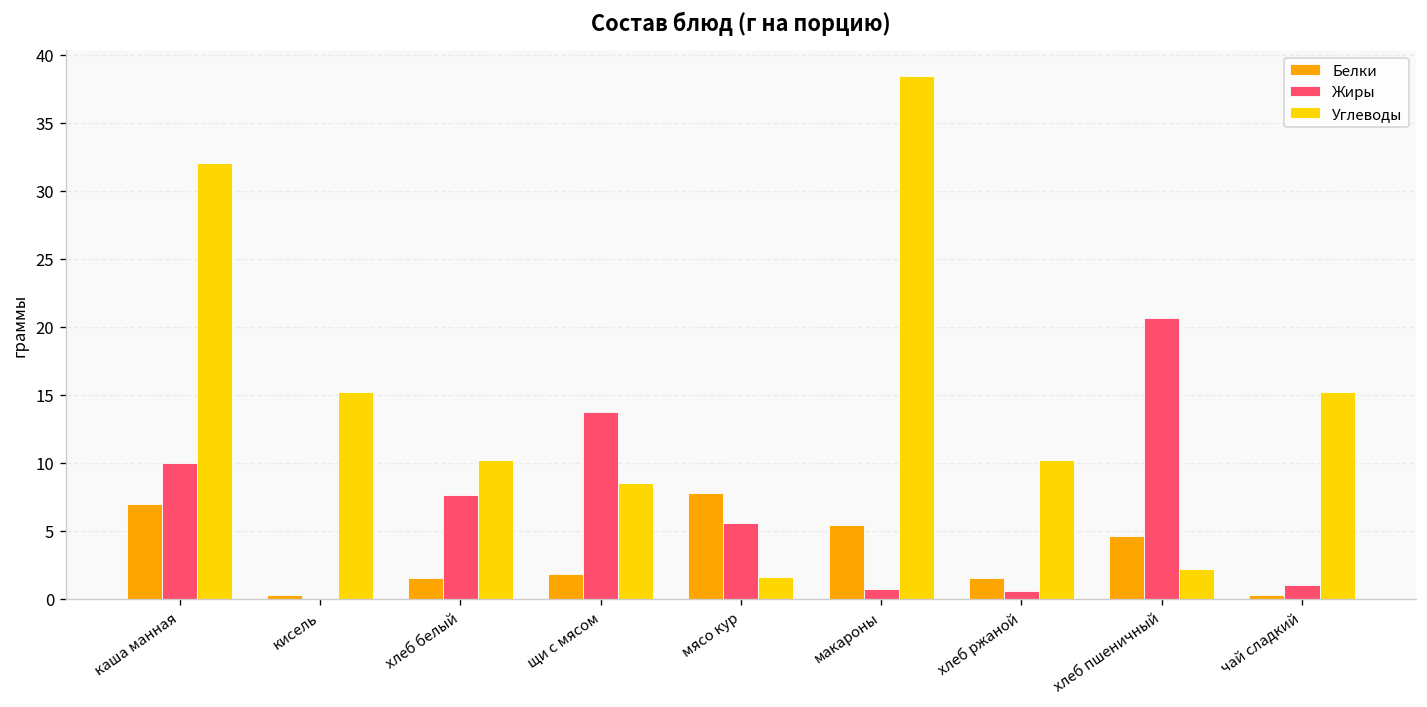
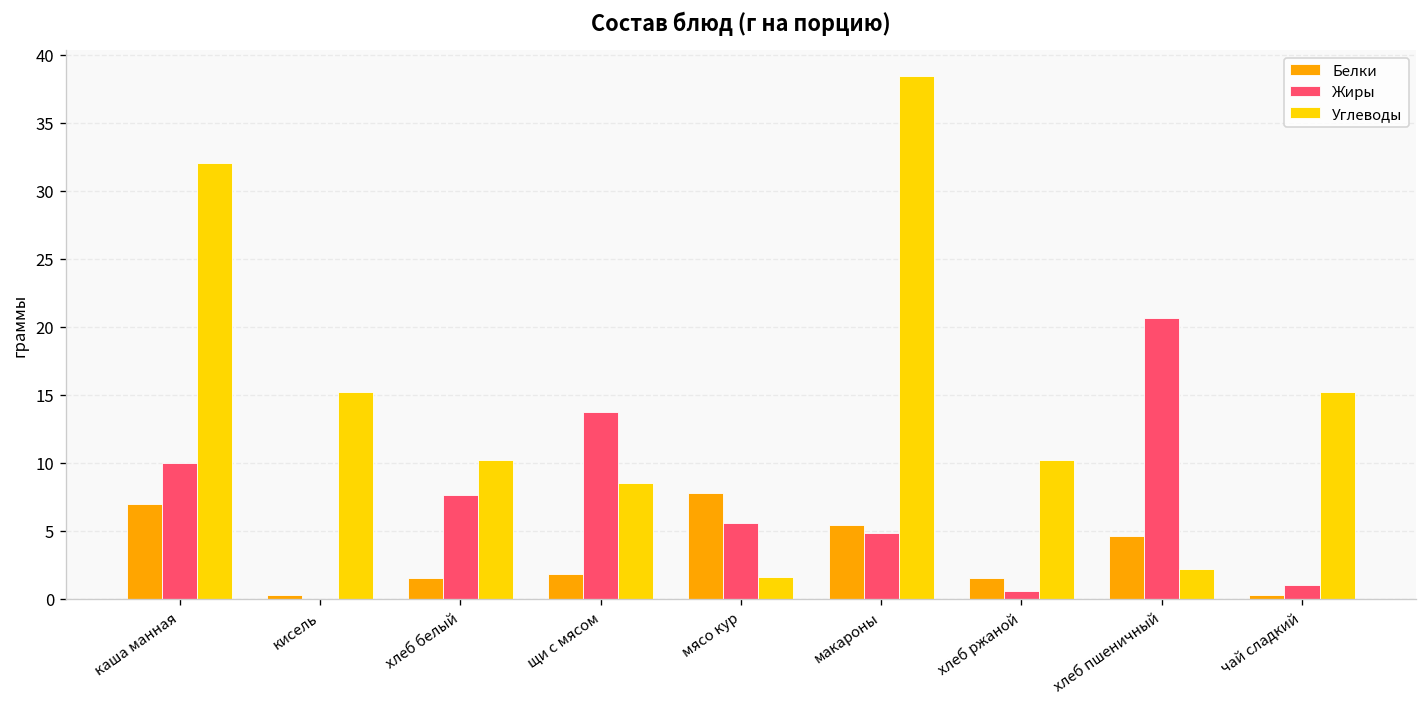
  {
    "Жиры": {
      "каша манная": 10.0,
      "кисель": 0.0,
      "хлеб белый": 7.6,
      "щи с мясом": 13.7,
      "мясо кур": 5.6,
-     "макароны": 0.7,
+     "макароны": 4.8,
      "хлеб ржаной": 0.6,
      "хлеб пшеничный": 20.6,
      "чай сладкий": 1.0
    }
  }
